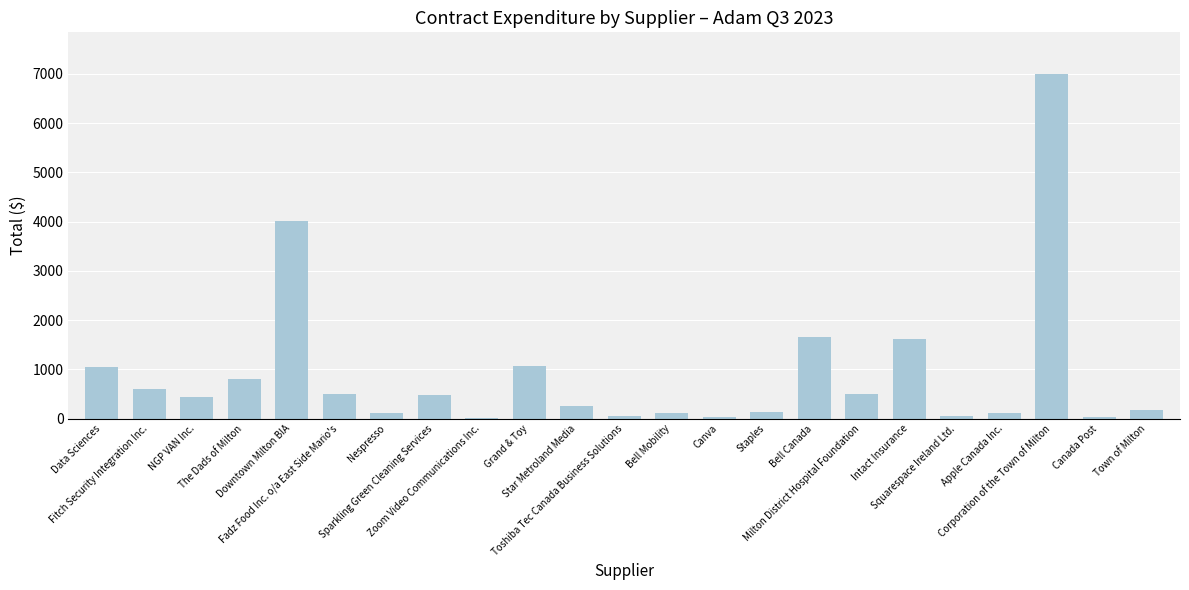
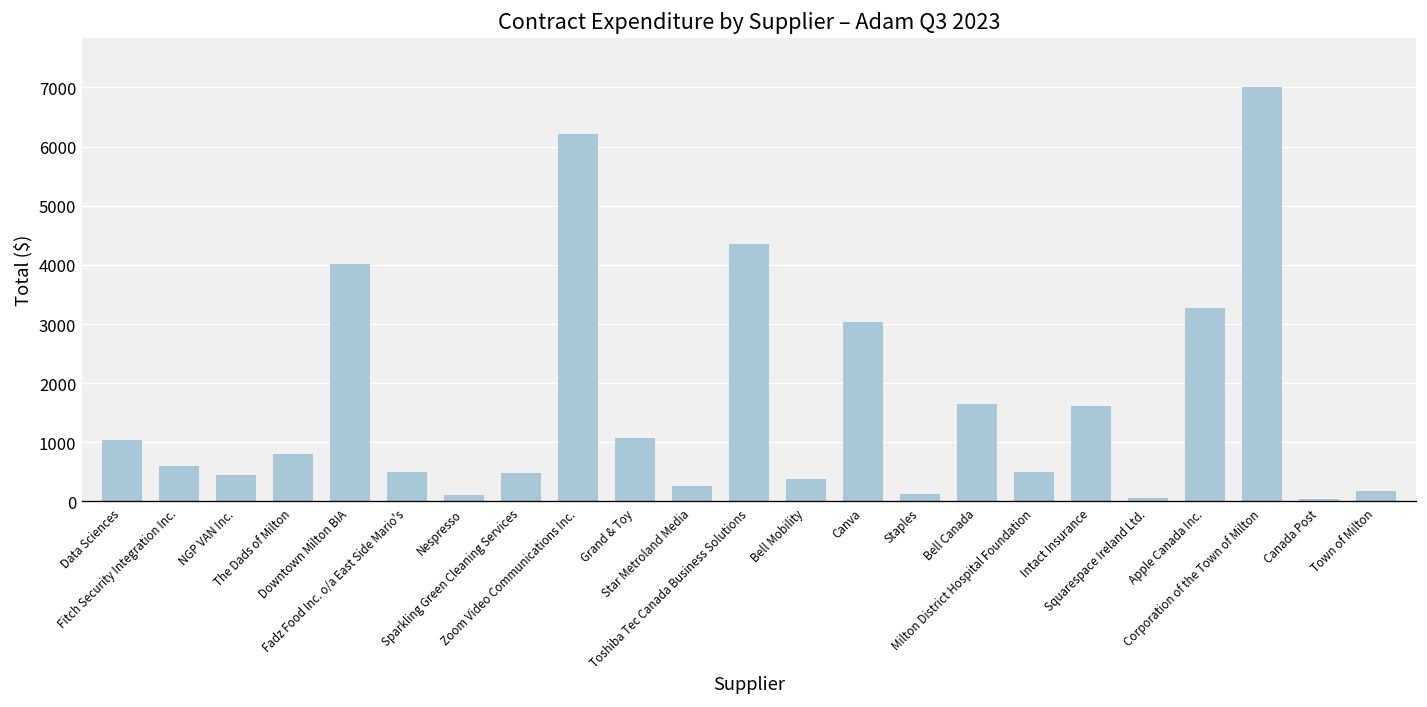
  {
    "Data Sciences": 1000,
    "Fitch Security Integration Inc.": 600,
    "NGP VAN Inc.": 400,
    "The Dads of Milton": 800,
    "Downtown Milton BIA": 4000,
    "Fadz Food Inc. o/a East Side Mario's": 500,
    "Nespresso": 100,
    "Sparkling Green Cleaning Services": 500,
-   "Zoom Video Communications Inc.": 0,
+   "Zoom Video Communications Inc.": 6200,
    "Grand & Toy": 1100,
    "Star Metroland Media": 300,
-   "Toshiba Tec Canada Business Solutions": 0,
-   "Bell Mobility": 100,
-   "Canva": 0,
+   "Toshiba Tec Canada Business Solutions": 4300,
+   "Bell Mobility": 400,
+   "Canva": 3000,
    "Staples": 100,
    "Bell Canada": 1600,
    "Milton District Hospital Foundation": 500,
    "Intact Insurance": 1600,
    "Squarespace Ireland Ltd.": 100,
-   "Apple Canada Inc.": 100,
+   "Apple Canada Inc.": 3300,
    "Corporation of the Town of Milton": 7000,
    "Town of Milton": 200
  }
